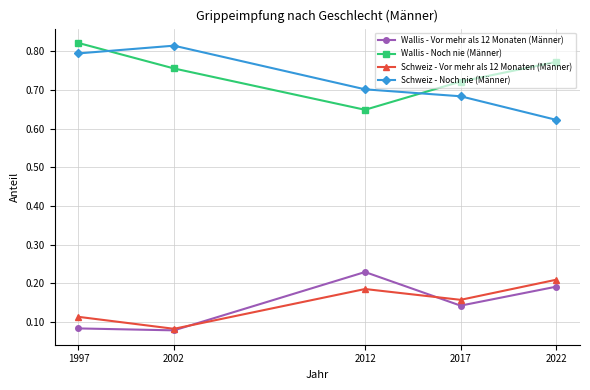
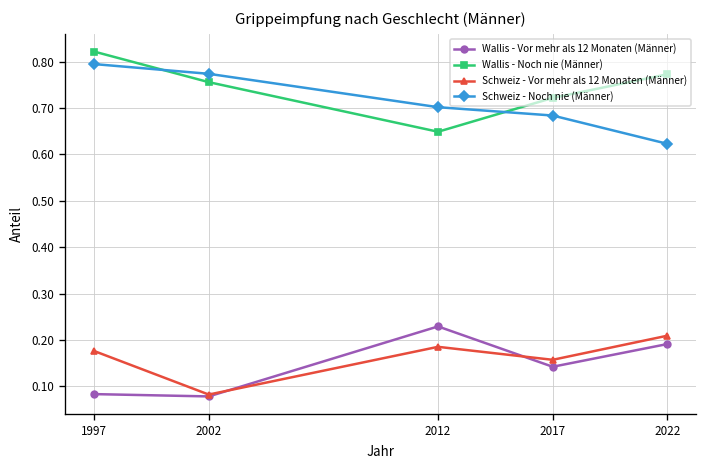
  {
    "Wallis - Vor mehr als 12 Monaten (Männer)": {
      "1997": 0.08,
      "2012": 0.23,
      "2017": 0.14,
      "2022": 0.19
    },
    "Wallis - Noch nie (Männer)": {
      "1997": 0.82,
      "2002": 0.76,
      "2012": 0.65
    },
    "Schweiz - Vor mehr als 12 Monaten (Männer)": {
-     "1997": 0.11,
+     "1997": 0.18,
      "2012": 0.19,
      "2017": 0.16,
      "2022": 0.21
    },
    "Schweiz - Noch nie (Männer)": {
      "1997": 0.80,
-     "2002": 0.82,
+     "2002": 0.77,
      "2012": 0.70,
      "2017": 0.68,
      "2022": 0.62
    }
  }
